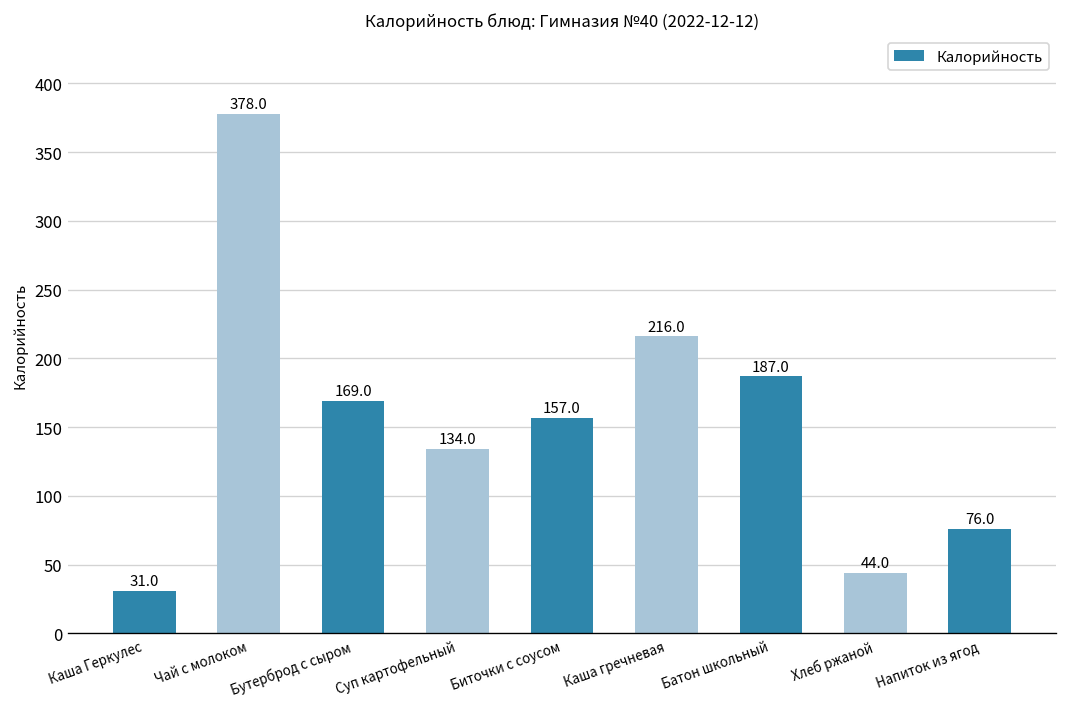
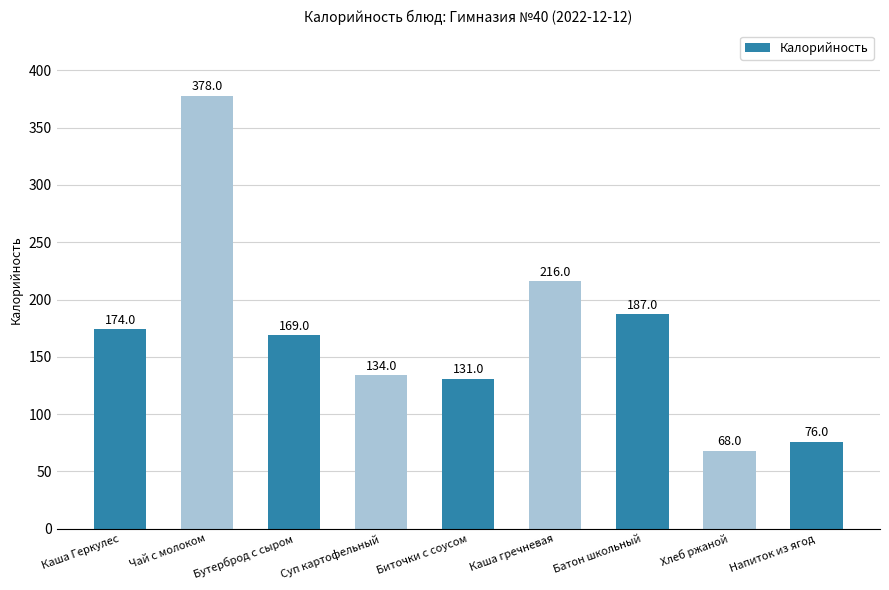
  {
-   "Каша Геркулес": 31.0,
+   "Каша Геркулес": 174.0,
    "Чай с молоком": 378.0,
    "Бутерброд с сыром": 169.0,
    "Суп картофельный": 134.0,
-   "Биточки с соусом": 157.0,
+   "Биточки с соусом": 131.0,
    "Каша гречневая": 216.0,
    "Батон школьный": 187.0,
-   "Хлеб ржаной": 44.0,
+   "Хлеб ржаной": 68.0,
    "Напиток из ягод": 76.0
  }
